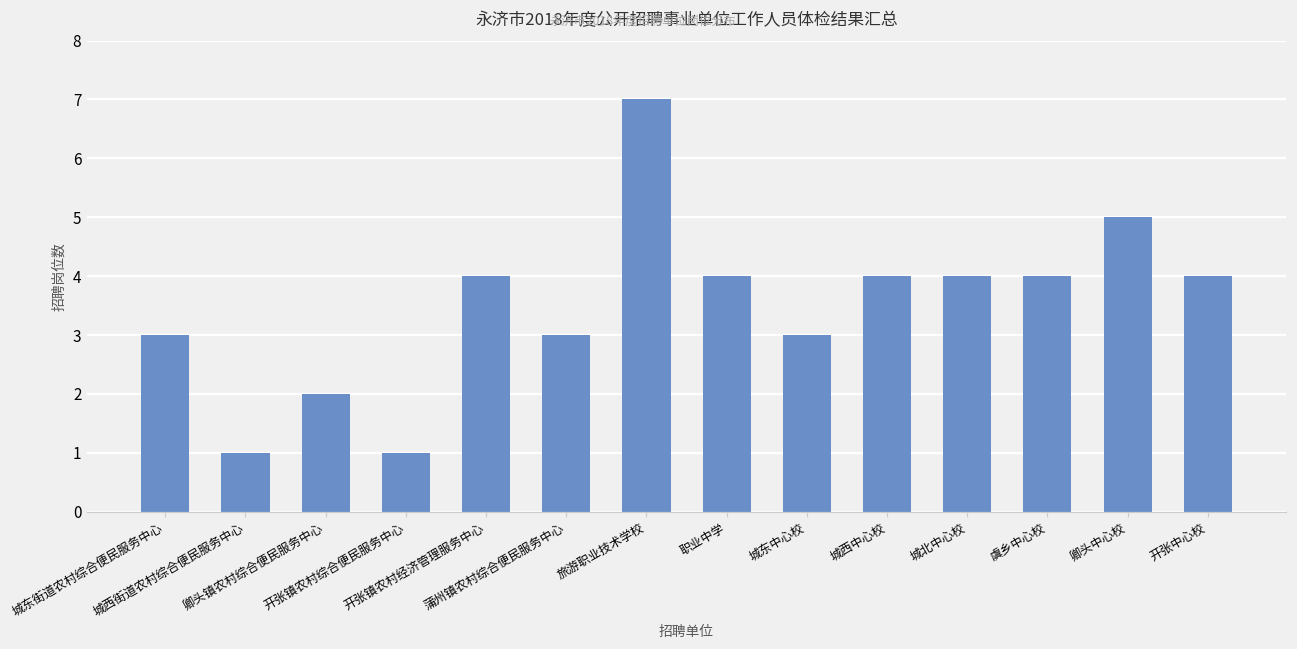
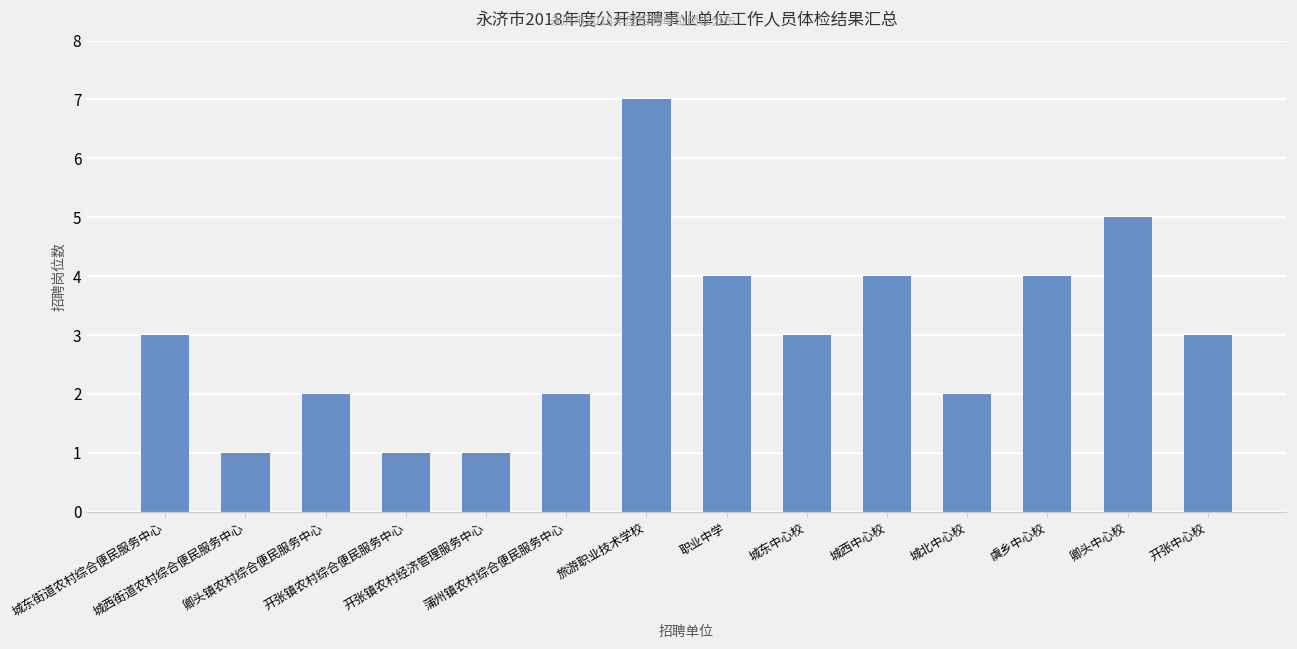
  {
    "城东街道农村综合便民服务中心": 3,
    "城西街道农村综合便民服务中心": 1,
    "卿头镇农村综合便民服务中心": 2,
    "开张镇农村综合便民服务中心": 1,
-   "开张镇农村经济管理服务中心": 4,
-   "蒲州镇农村综合便民服务中心": 3,
+   "开张镇农村经济管理服务中心": 1,
+   "蒲州镇农村综合便民服务中心": 2,
    "旅游职业技术学校": 7,
    "职业中学": 4,
    "城东中心校": 3,
    "城西中心校": 4,
-   "城北中心校": 4,
+   "城北中心校": 2,
    "虞乡中心校": 4,
    "卿头中心校": 5,
-   "开张中心校": 4
+   "开张中心校": 3
  }
